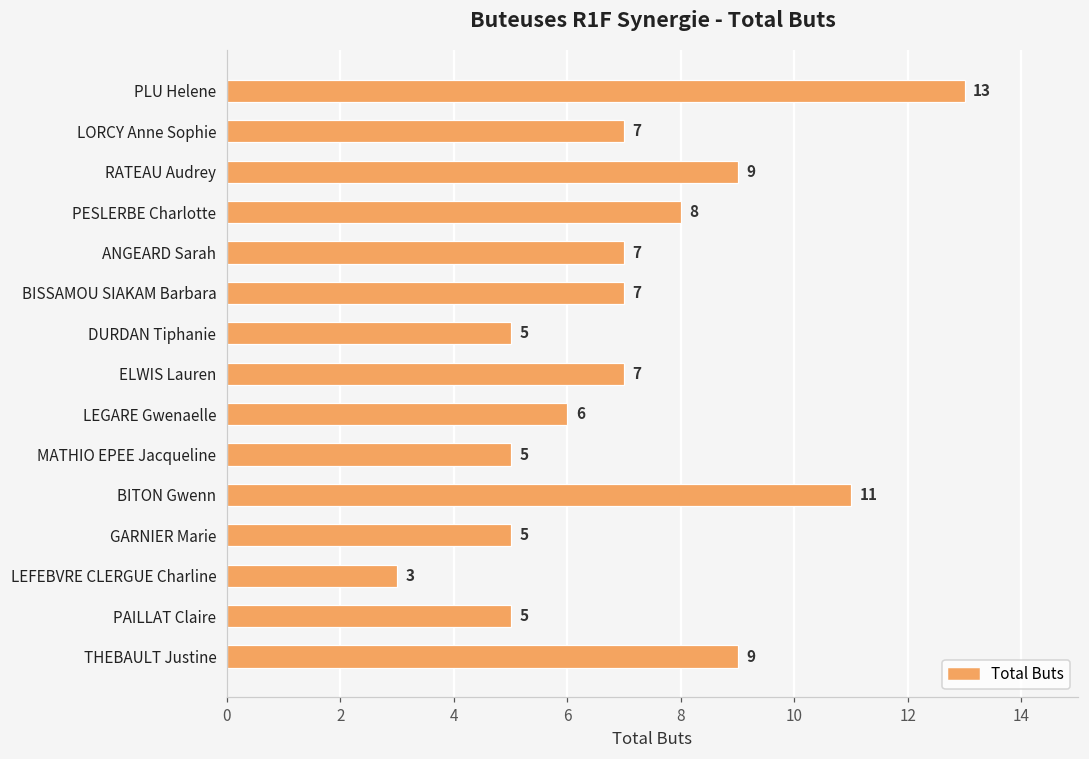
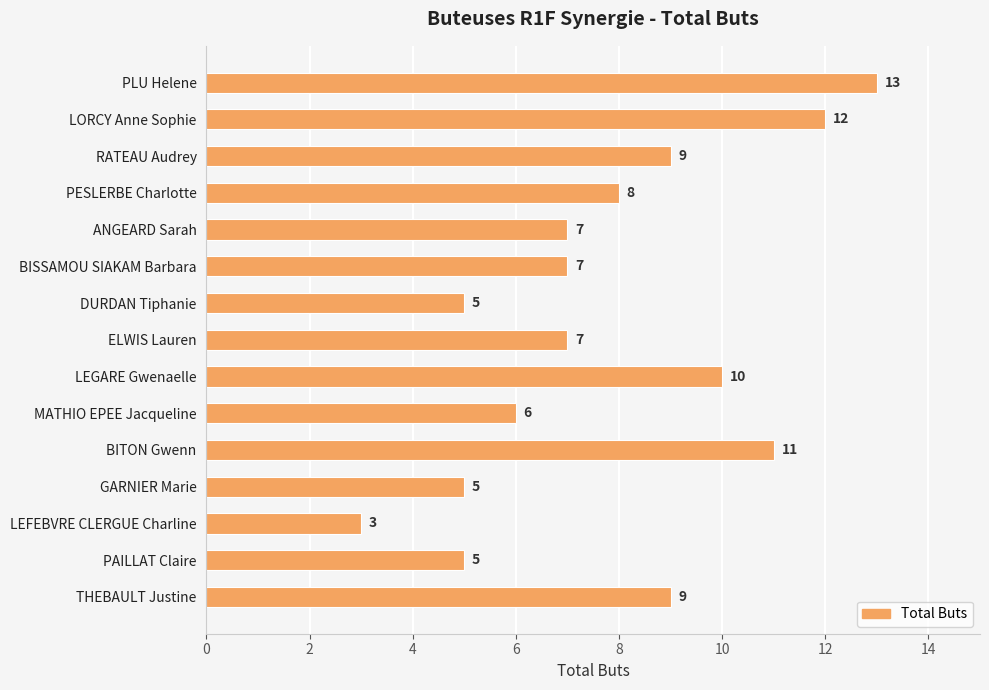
  {
    "PLU Helene": 13,
-   "LORCY Anne Sophie": 7,
+   "LORCY Anne Sophie": 12,
    "RATEAU Audrey": 9,
    "PESLERBE Charlotte": 8,
    "ANGEARD Sarah": 7,
    "BISSAMOU SIAKAM Barbara": 7,
    "DURDAN Tiphanie": 5,
    "ELWIS Lauren": 7,
-   "LEGARE Gwenaelle": 6,
-   "MATHIO EPEE Jacqueline": 5,
+   "LEGARE Gwenaelle": 10,
+   "MATHIO EPEE Jacqueline": 6,
    "BITON Gwenn": 11,
    "GARNIER Marie": 5,
    "LEFEBVRE CLERGUE Charline": 3,
    "PAILLAT Claire": 5,
    "THEBAULT Justine": 9
  }
